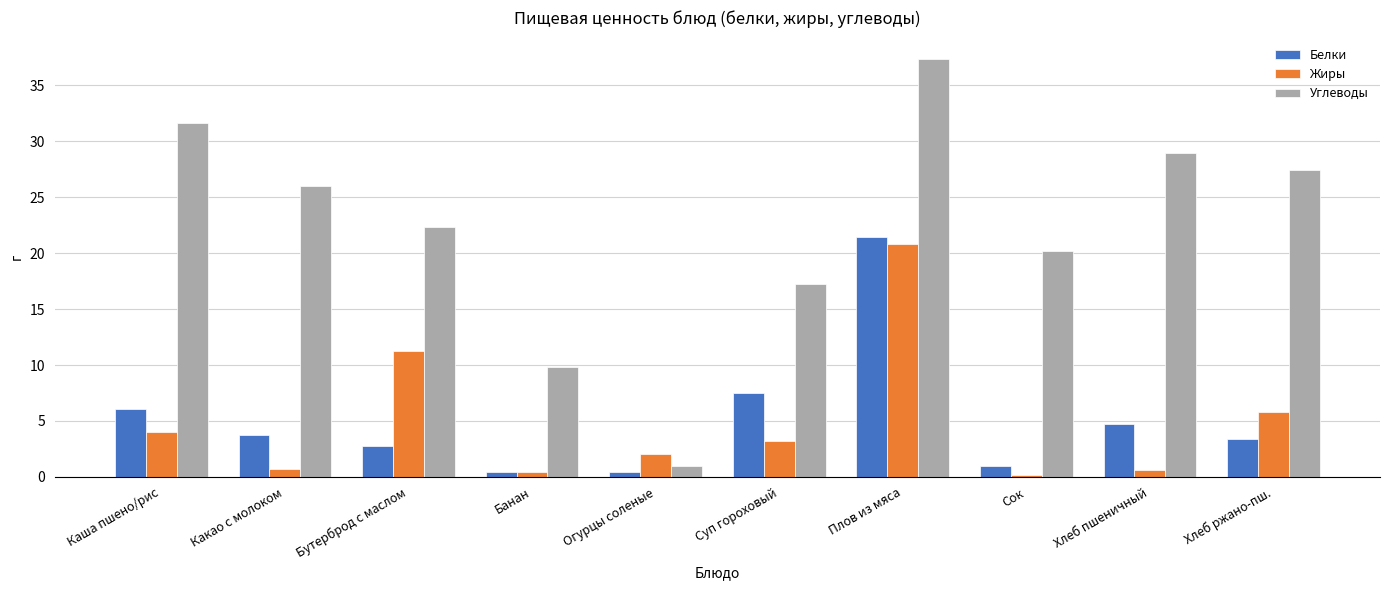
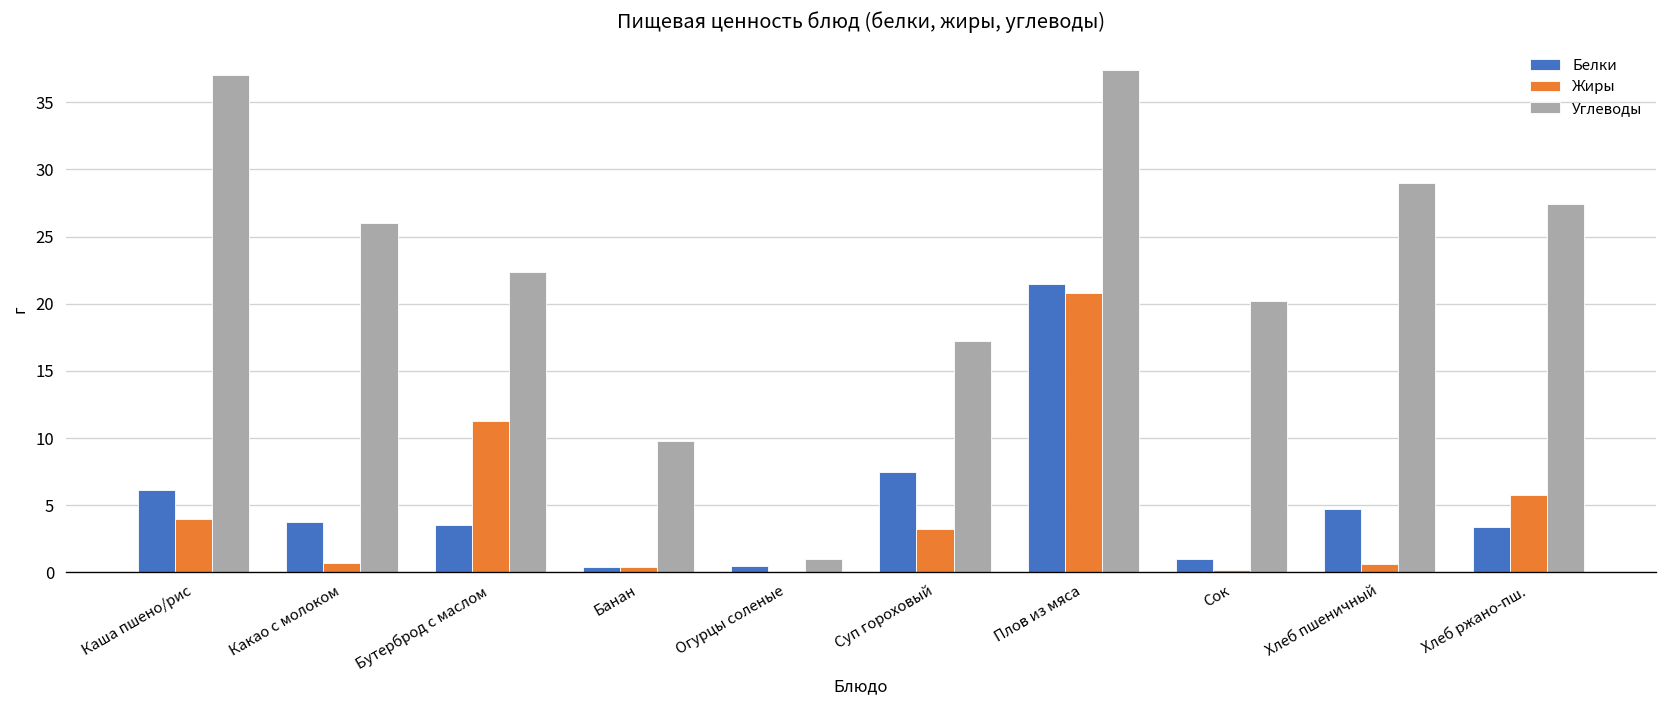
  {
    "Белки": {
      "Каша пшено/рис": 6.1,
      "Какао с молоком": 3.8,
-     "Бутерброд с маслом": 2.8,
+     "Бутерброд с маслом": 3.5,
      "Банан": 0.4,
      "Огурцы соленые": 0.5,
      "Суп гороховый": 7.5,
      "Плов из мяса": 21.5,
      "Сок": 1.0,
      "Хлеб пшеничный": 4.7,
      "Хлеб ржано-пш.": 3.4
    },
    "Жиры": {
      "Каша пшено/рис": 4.0,
      "Какао с молоком": 0.7,
      "Бутерброд с маслом": 11.2,
      "Банан": 0.4,
-     "Огурцы соленые": 2.1,
+     "Огурцы соленые": 0.1,
      "Суп гороховый": 3.3,
      "Плов из мяса": 20.8,
      "Хлеб пшеничный": 0.6,
      "Хлеб ржано-пш.": 5.8
    },
    "Углеводы": {
-     "Каша пшено/рис": 31.6,
+     "Каша пшено/рис": 37.0,
      "Какао с молоком": 26.0,
      "Бутерброд с маслом": 22.3,
      "Банан": 9.8,
      "Огурцы соленые": 1.0,
      "Суп гороховый": 17.3,
      "Плов из мяса": 37.4,
      "Сок": 20.2,
      "Хлеб пшеничный": 29.0,
      "Хлеб ржано-пш.": 27.4
    }
  }
